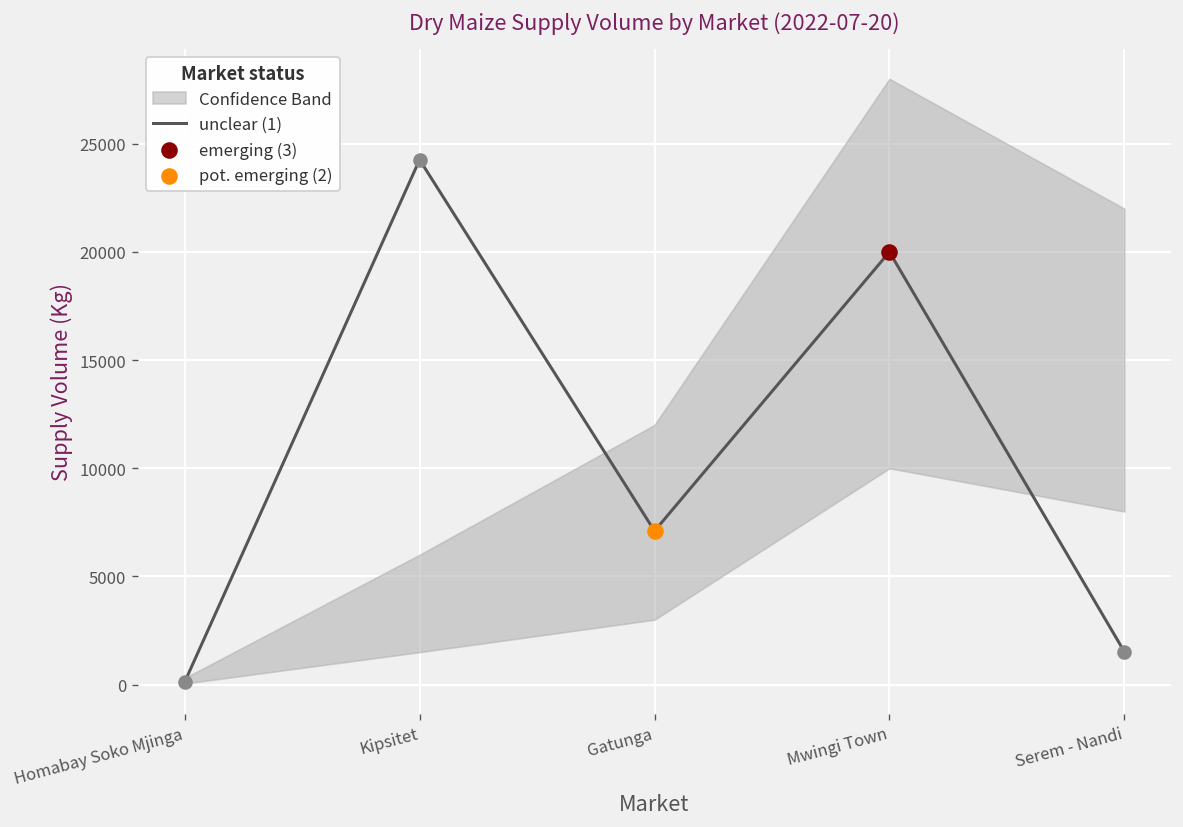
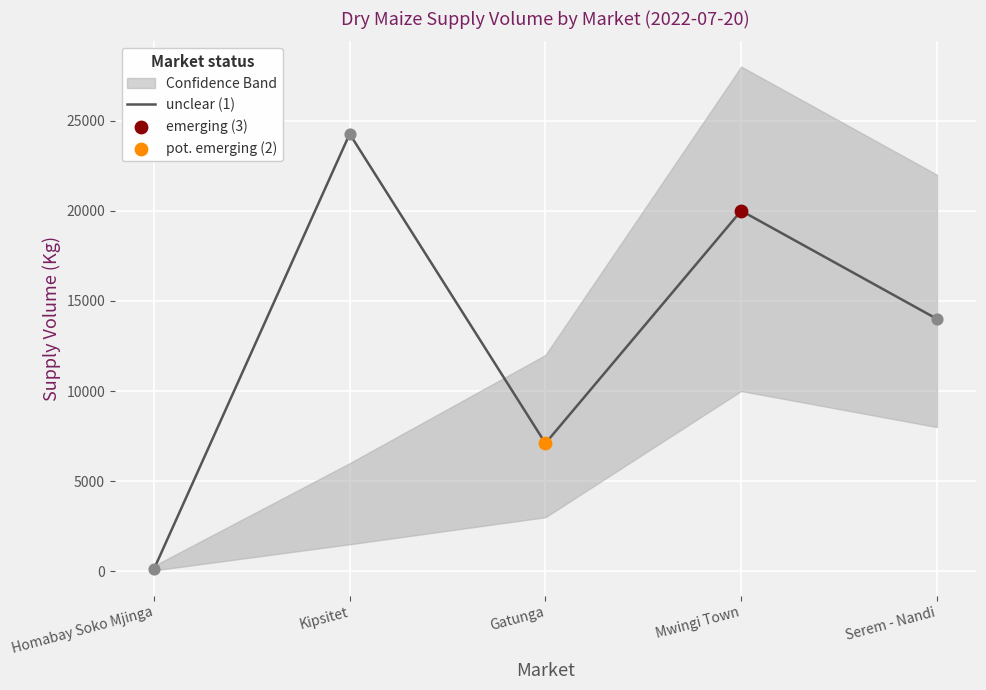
  {
    "unclear (1)": {
      "Homabay Soko Mjinga": 100,
      "Kipsitet": 24300,
-     "Serem - Nandi": 1500
+     "Serem - Nandi": 14000
    }
  }
